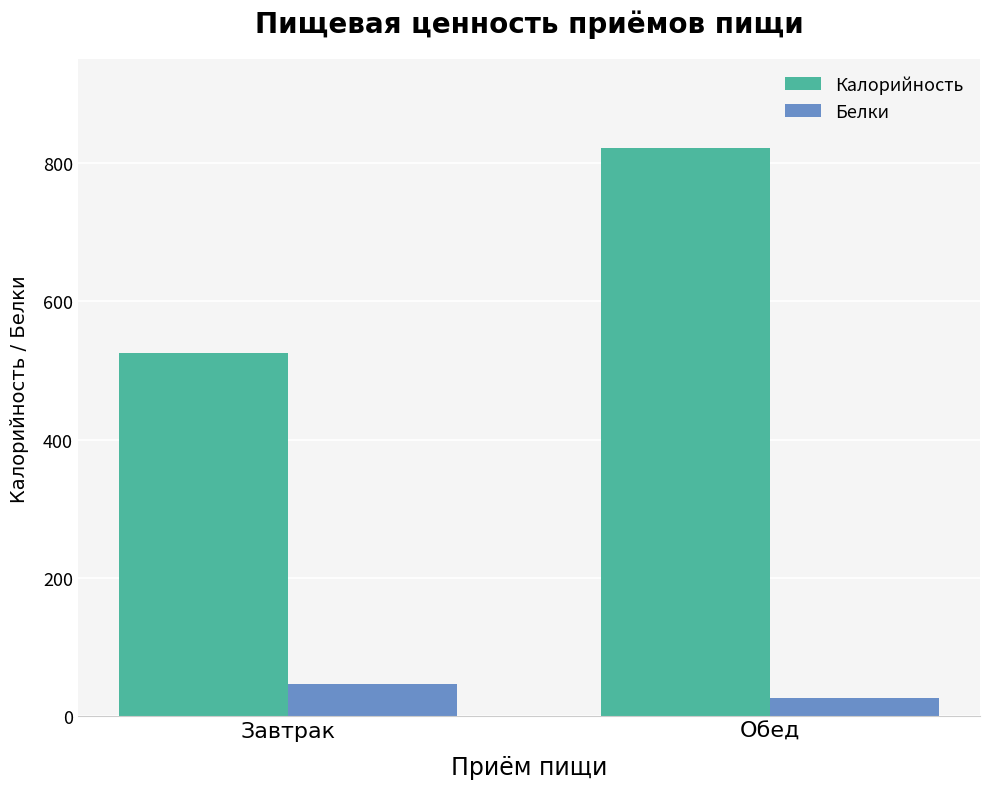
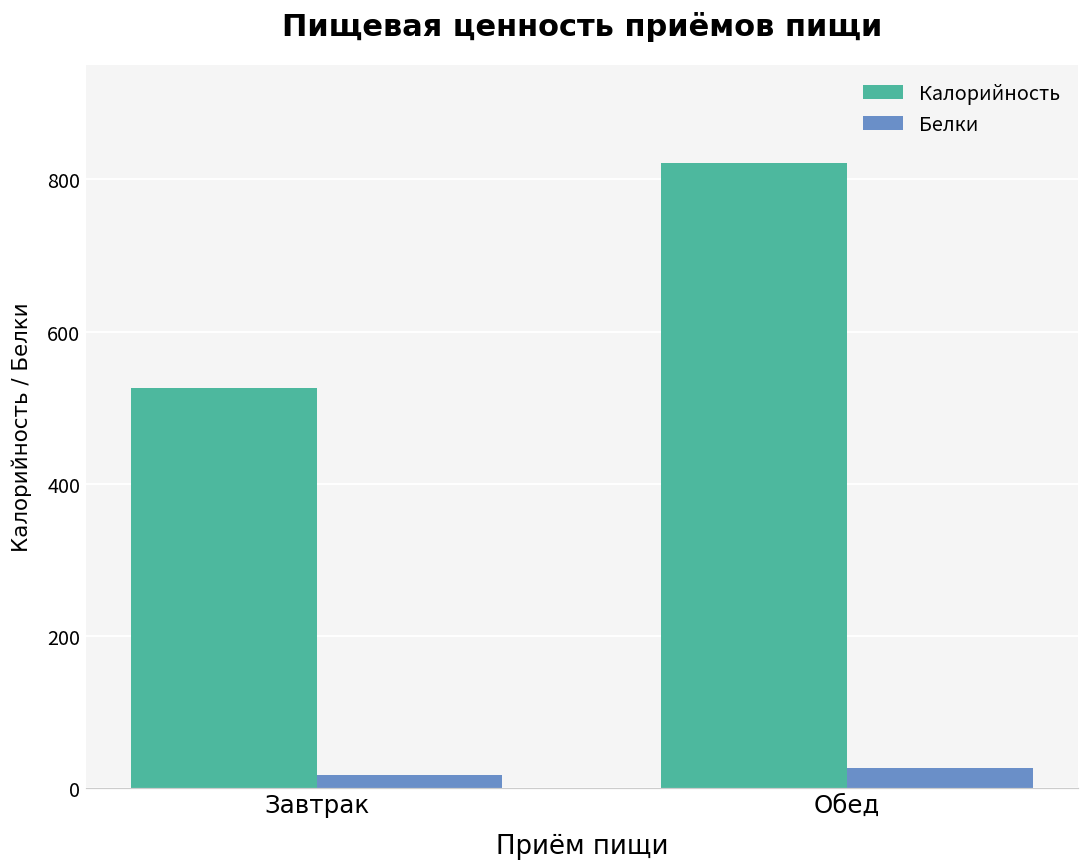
  {
    "Калорийность": {
      "Завтрак": 530,
      "Обед": 820
    },
    "Белки": {
-     "Завтрак": 50,
+     "Завтрак": 20,
      "Обед": 30
    }
  }
